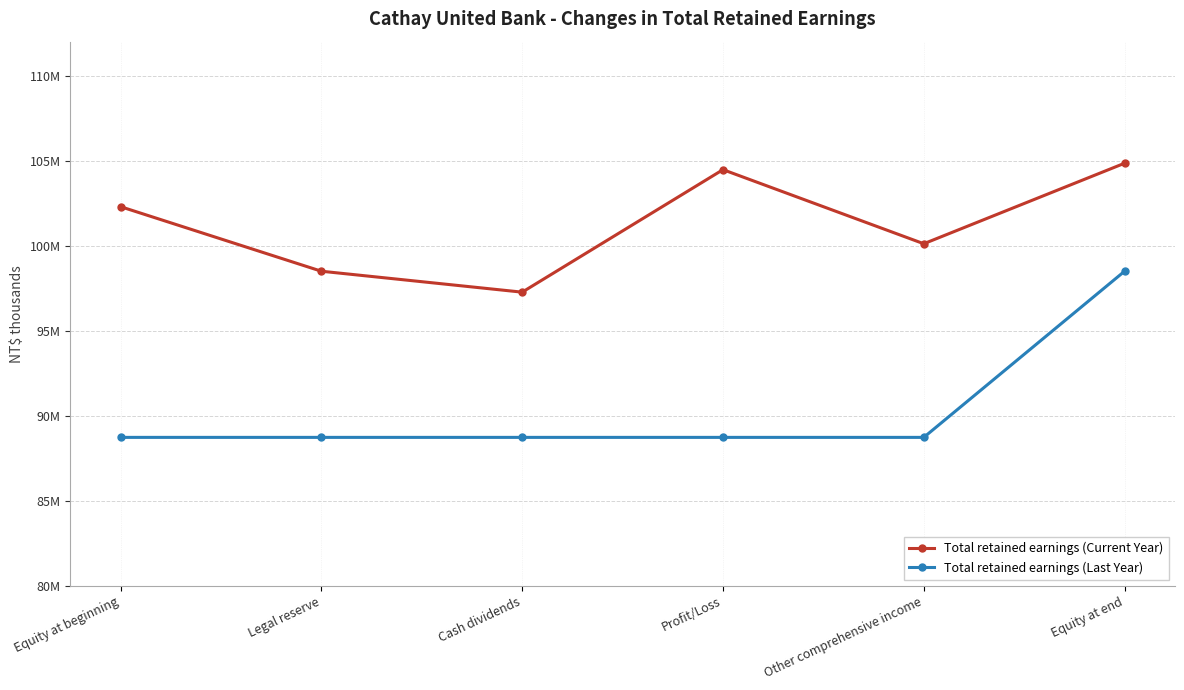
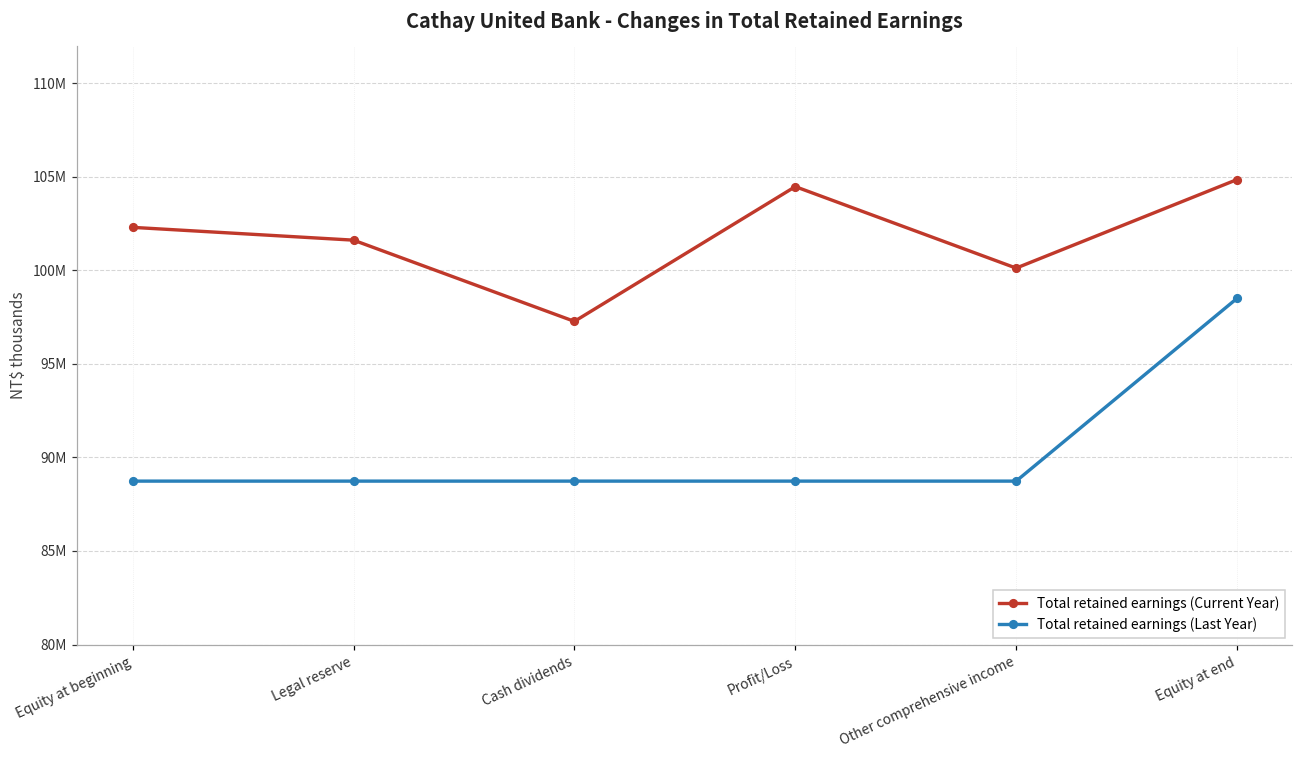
  {
    "Total retained earnings (Current Year)": {
      "Equity at beginning": 102300000,
-     "Legal reserve": 98500000,
+     "Legal reserve": 101600000,
      "Cash dividends": 97300000,
      "Profit/Loss": 104500000,
      "Other comprehensive income": 100100000,
      "Equity at end": 104900000
    },
    "Total retained earnings (Last Year)": {
      "Equity at beginning": 88700000,
      "Legal reserve": 88700000,
      "Cash dividends": 88700000,
      "Profit/Loss": 88700000,
      "Other comprehensive income": 88700000,
      "Equity at end": 98500000
    }
  }
